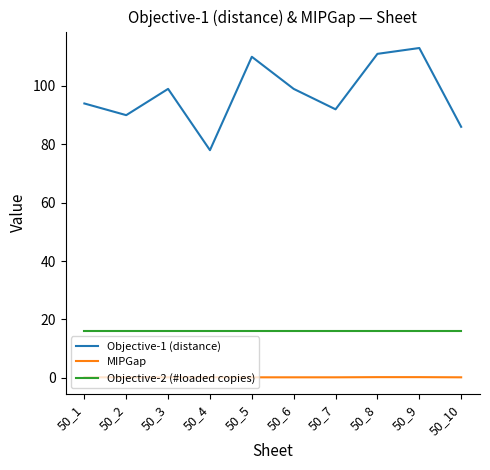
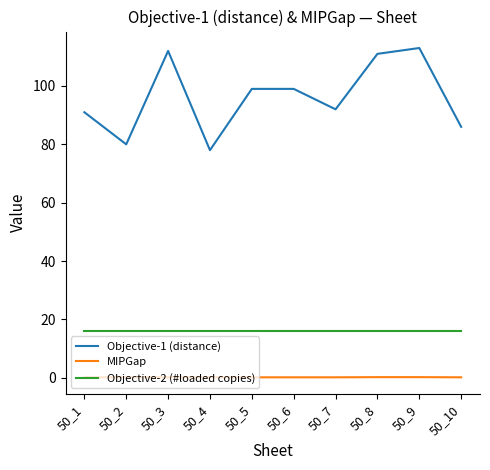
  {
    "Objective-1 (distance)": {
-     "50_1": 94,
-     "50_2": 90,
-     "50_3": 99,
+     "50_1": 91,
+     "50_2": 80,
+     "50_3": 112,
      "50_4": 78,
-     "50_5": 110,
+     "50_5": 99,
      "50_6": 99,
      "50_7": 92,
      "50_8": 111,
      "50_9": 113,
      "50_10": 86
    },
    "MIPGap": {
      "50_6": 0,
      "50_7": 0,
      "50_8": 0,
      "50_9": 0,
      "50_10": 0
    },
    "Objective-2 (#loaded copies)": {
      "50_1": 16,
      "50_2": 16,
      "50_3": 16,
      "50_4": 16,
      "50_5": 16,
      "50_6": 16,
      "50_7": 16,
      "50_8": 16,
      "50_9": 16,
      "50_10": 16
    }
  }
